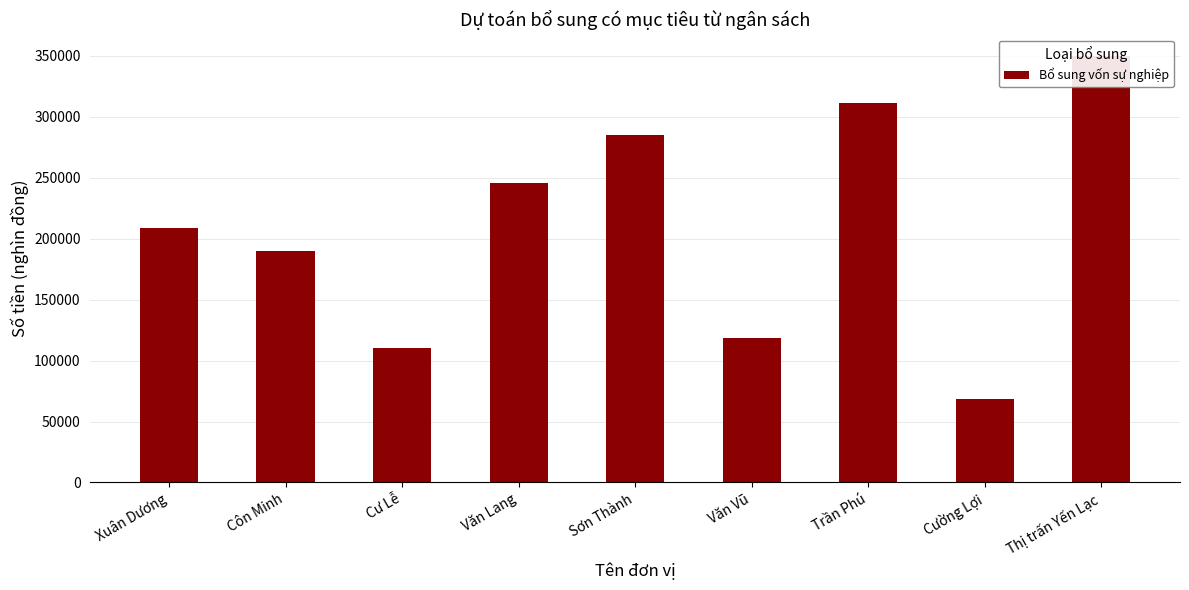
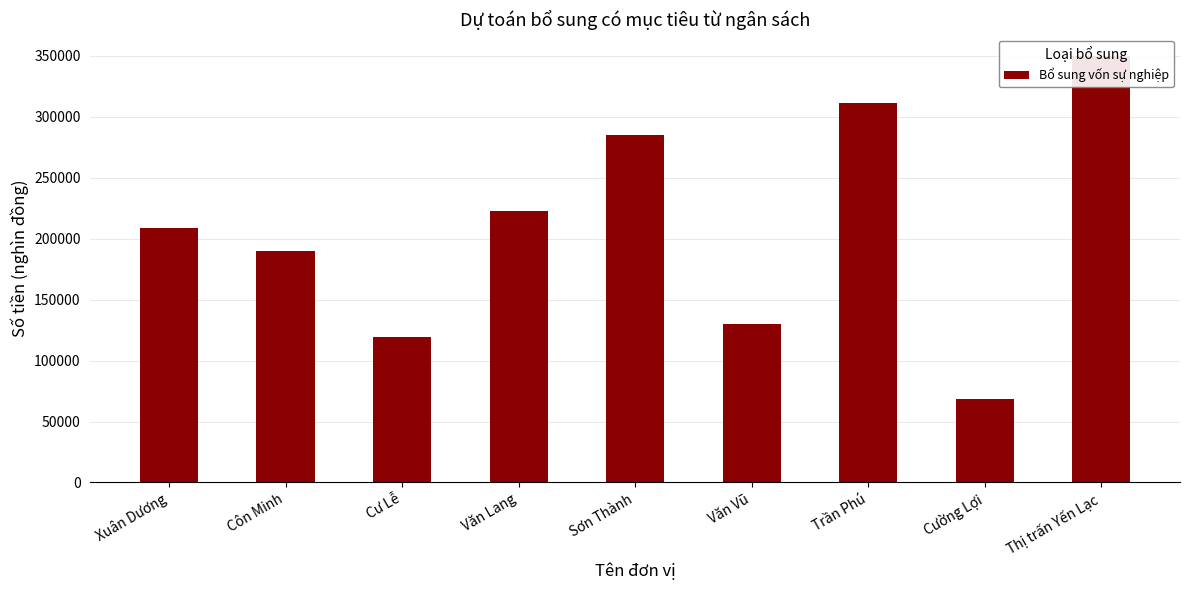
  {
    "Xuân Dương": 209000,
    "Côn Minh": 190000,
-   "Cư Lễ": 110000,
-   "Văn Lang": 245000,
+   "Cư Lễ": 119000,
+   "Văn Lang": 223000,
    "Sơn Thành": 285000,
-   "Văn Vũ": 119000,
+   "Văn Vũ": 130000,
    "Trần Phú": 311000,
    "Cường Lợi": 69000
  }
